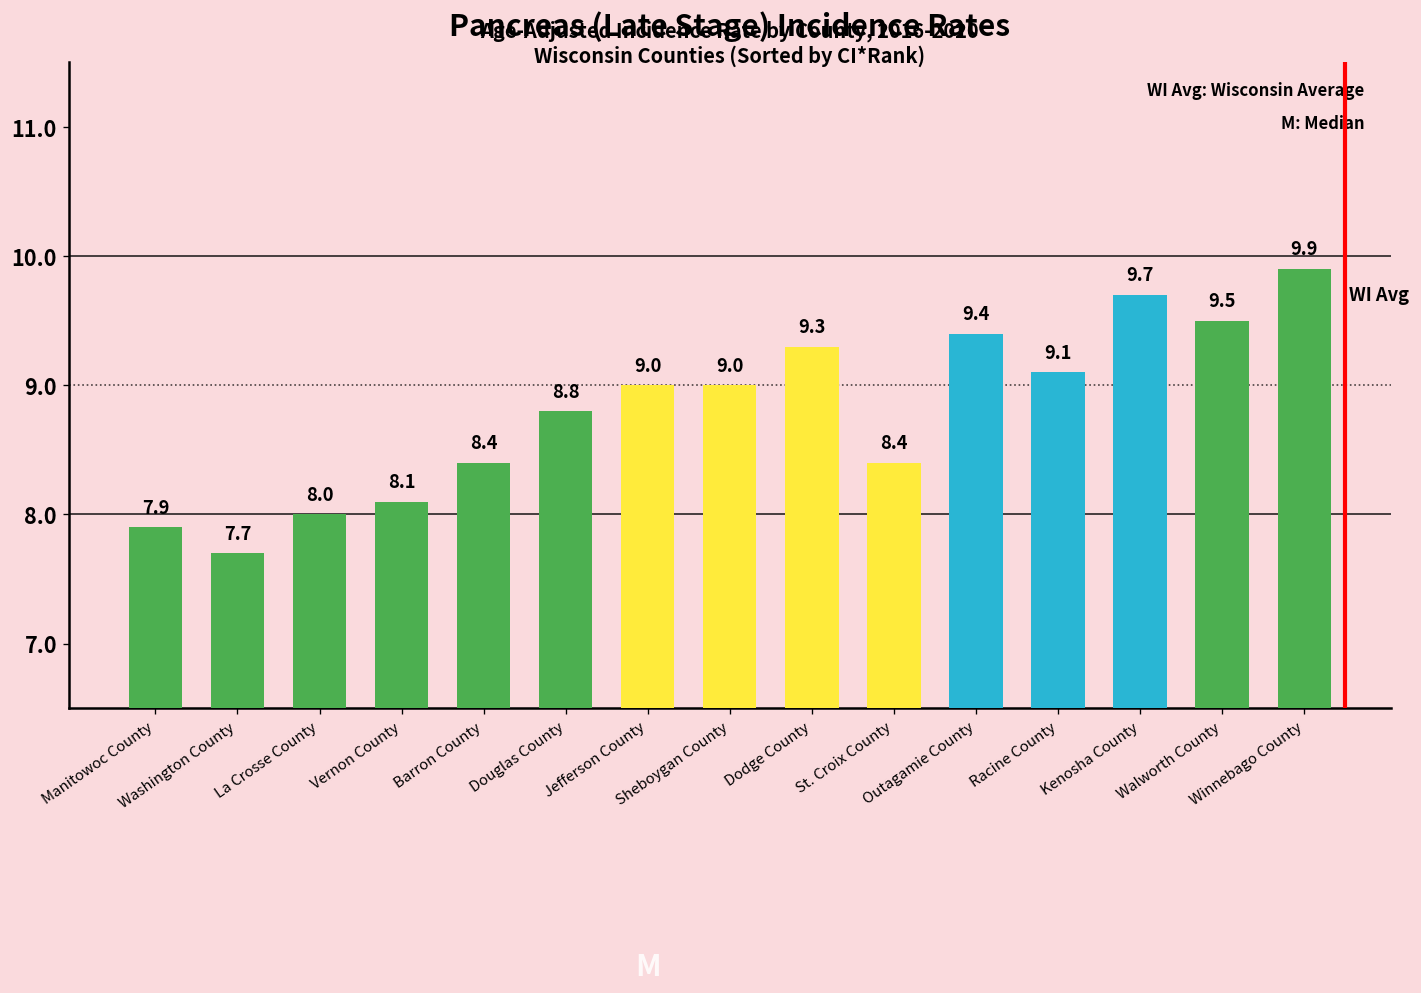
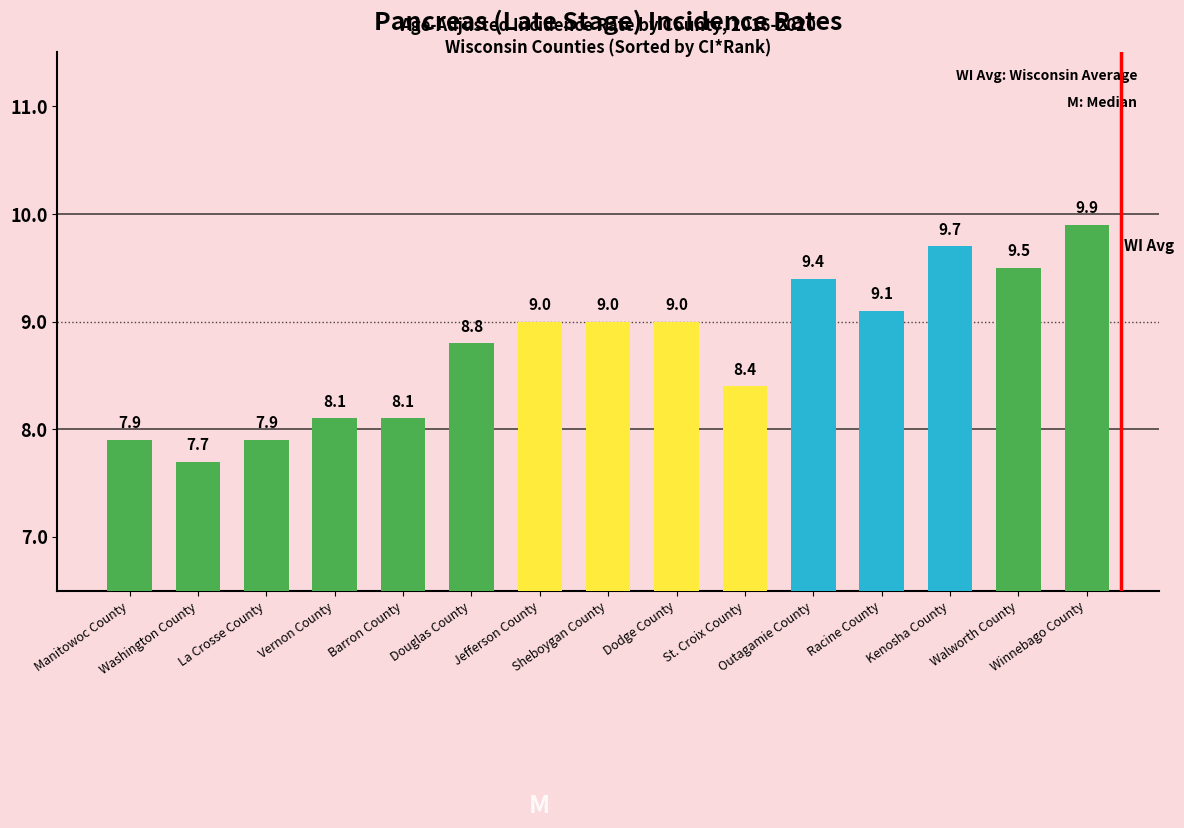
  {
    "Manitowoc County": 7.9,
    "Washington County": 7.7,
-   "La Crosse County": 8.0,
+   "La Crosse County": 7.9,
    "Vernon County": 8.1,
-   "Barron County": 8.4,
+   "Barron County": 8.1,
    "Douglas County": 8.8,
    "Jefferson County": 9.0,
    "Sheboygan County": 9.0,
-   "Dodge County": 9.3,
+   "Dodge County": 9.0,
    "St. Croix County": 8.4,
    "Outagamie County": 9.4,
    "Racine County": 9.1,
    "Kenosha County": 9.7,
    "Walworth County": 9.5,
    "Winnebago County": 9.9
  }
